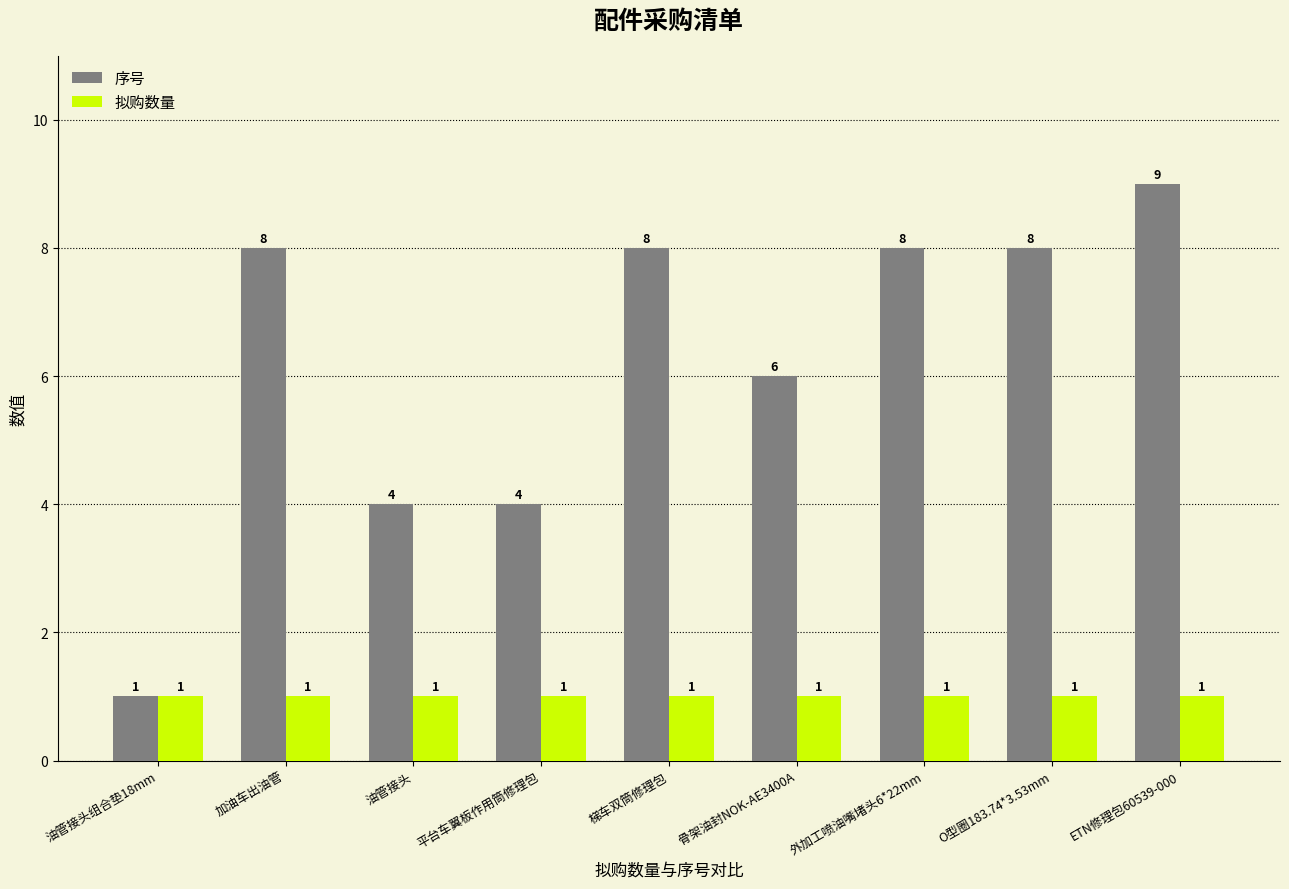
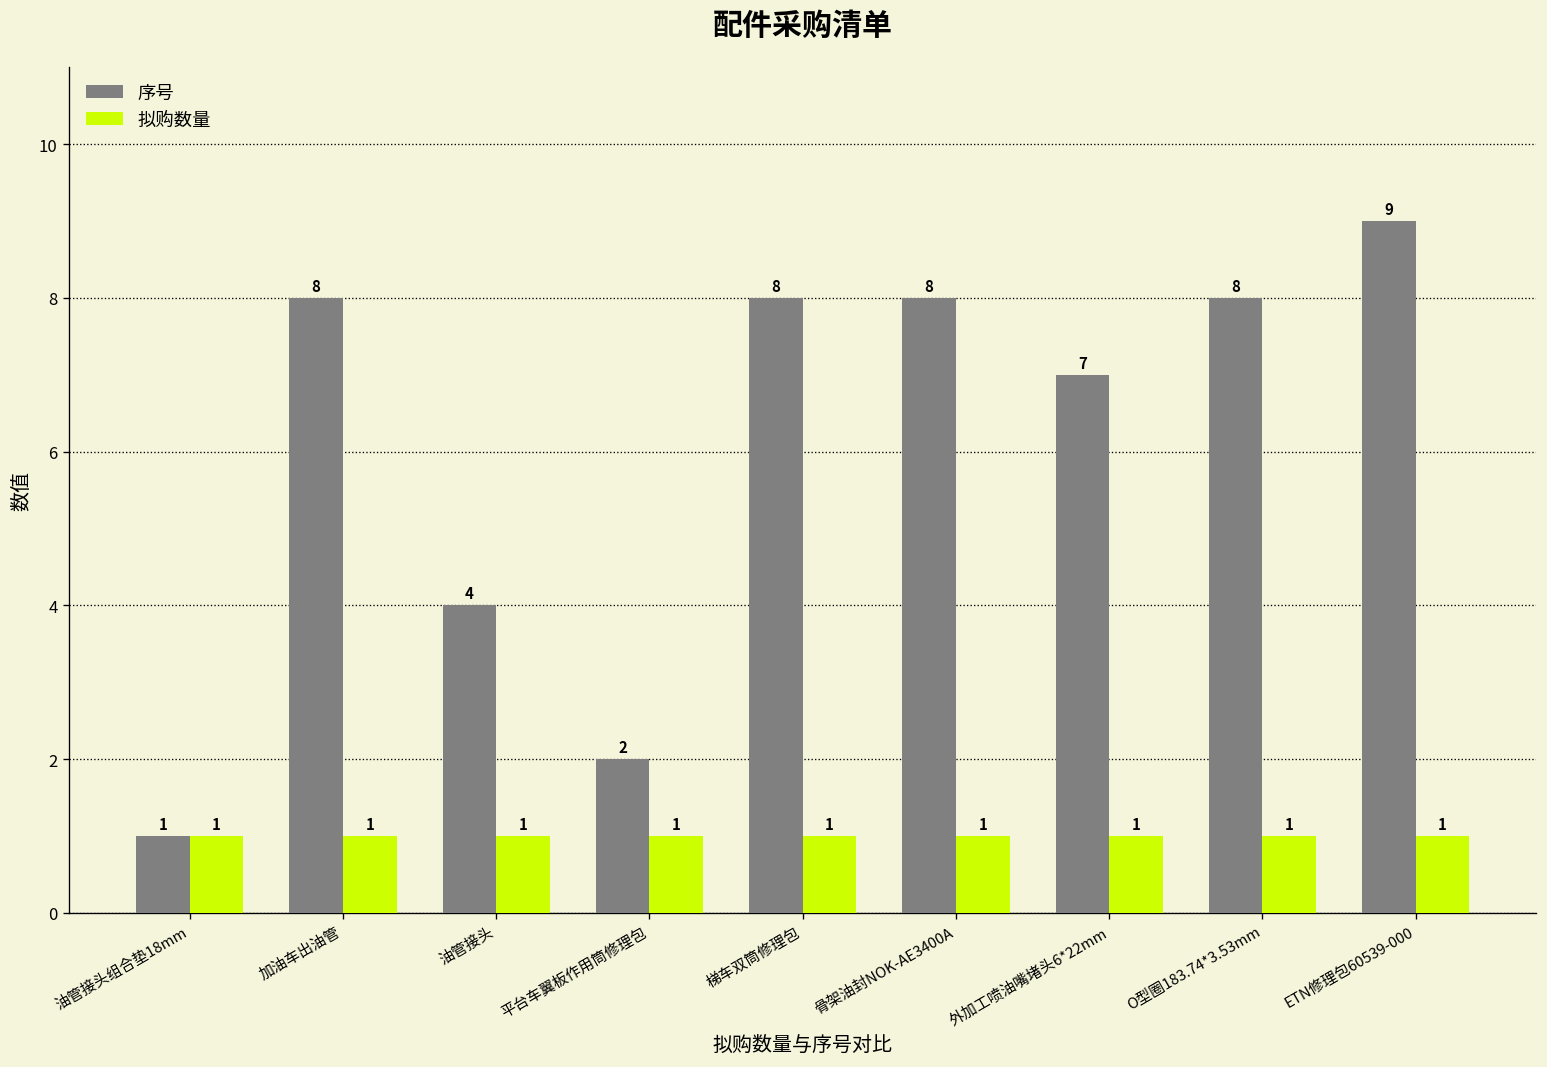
  {
    "序号": {
      "油管接头组合垫18mm": 1,
      "加油车出油管": 8,
      "油管接头": 4,
-     "平台车翼板作用筒修理包": 4,
+     "平台车翼板作用筒修理包": 2,
      "梯车双筒修理包": 8,
-     "骨架油封NOK-AE3400A": 6,
-     "外加工喷油嘴堵头6*22mm": 8,
+     "骨架油封NOK-AE3400A": 8,
+     "外加工喷油嘴堵头6*22mm": 7,
      "O型圈183.74*3.53mm": 8,
      "ETN修理包60539-000": 9
    },
    "拟购数量": {
      "油管接头组合垫18mm": 1,
      "加油车出油管": 1,
      "油管接头": 1,
      "平台车翼板作用筒修理包": 1,
      "梯车双筒修理包": 1,
      "骨架油封NOK-AE3400A": 1,
      "外加工喷油嘴堵头6*22mm": 1,
      "O型圈183.74*3.53mm": 1,
      "ETN修理包60539-000": 1
    }
  }
